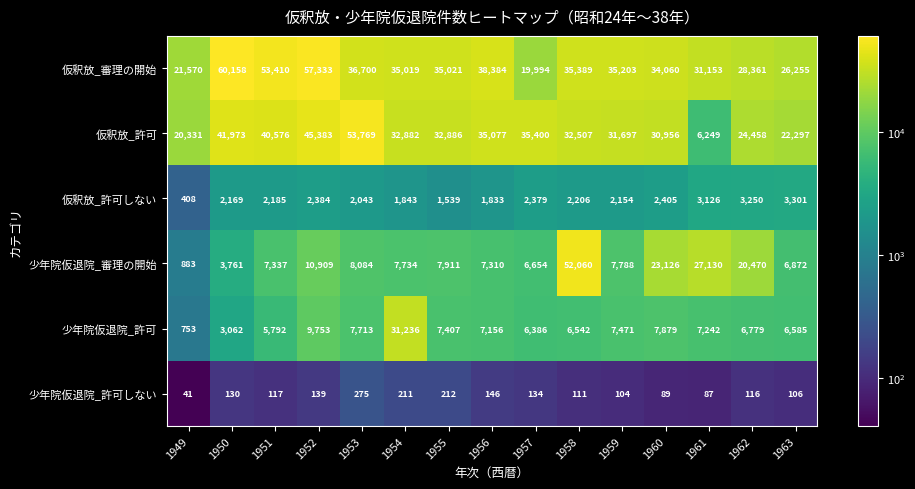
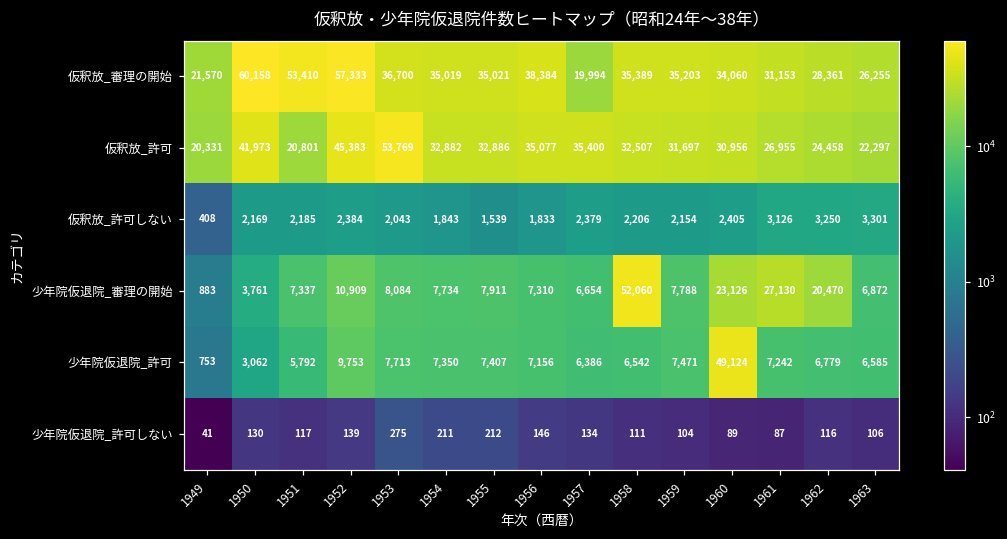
  {
    "仮釈放_審理の開始": {
      "1949": "21,570",
      "1950": "60,158",
      "1951": "53,410",
      "1952": "57,333",
      "1953": "36,700",
      "1954": "35,019",
      "1955": "35,021",
      "1956": "38,384",
      "1957": "19,994",
      "1958": "35,389",
      "1959": "35,203",
      "1960": "34,060",
      "1961": "31,153",
      "1962": "28,361",
      "1963": "26,255"
    },
    "仮釈放_許可": {
      "1949": "20,331",
      "1950": "41,973",
-     "1951": "40,576",
+     "1951": "20,801",
      "1952": "45,383",
      "1953": "53,769",
      "1954": "32,882",
      "1955": "32,886",
      "1956": "35,077",
      "1957": "35,400",
      "1958": "32,507",
      "1959": "31,697",
      "1960": "30,956",
-     "1961": "6,249",
+     "1961": "26,955",
      "1962": "24,458",
      "1963": "22,297"
    },
    "仮釈放_許可しない": {
      "1949": "408",
      "1950": "2,169",
      "1951": "2,185",
      "1952": "2,384",
      "1953": "2,043",
      "1954": "1,843",
      "1955": "1,539",
      "1956": "1,833",
      "1957": "2,379",
      "1958": "2,206",
      "1959": "2,154",
      "1960": "2,405",
      "1961": "3,126",
      "1962": "3,250",
      "1963": "3,301"
    },
    "少年院仮退院_審理の開始": {
      "1949": "883",
      "1950": "3,761",
      "1951": "7,337",
      "1952": "10,909",
      "1953": "8,084",
      "1954": "7,734",
      "1955": "7,911",
      "1956": "7,310",
      "1957": "6,654",
      "1958": "52,060",
      "1959": "7,788",
      "1960": "23,126",
      "1961": "27,130",
      "1962": "20,470",
      "1963": "6,872"
    },
    "少年院仮退院_許可": {
      "1949": "753",
      "1950": "3,062",
      "1951": "5,792",
      "1952": "9,753",
      "1953": "7,713",
-     "1954": "31,236",
+     "1954": "7,350",
      "1955": "7,407",
      "1956": "7,156",
      "1957": "6,386",
      "1958": "6,542",
      "1959": "7,471",
-     "1960": "7,879",
+     "1960": "49,124",
      "1961": "7,242",
      "1962": "6,779",
      "1963": "6,585"
    },
    "少年院仮退院_許可しない": {
      "1949": "41",
      "1950": "130",
      "1951": "117",
      "1952": "139",
      "1953": "275",
      "1954": "211",
      "1955": "212",
      "1956": "146",
      "1957": "134",
      "1958": "111",
      "1959": "104",
      "1960": "89",
      "1961": "87",
      "1962": "116",
      "1963": "106"
    }
  }
